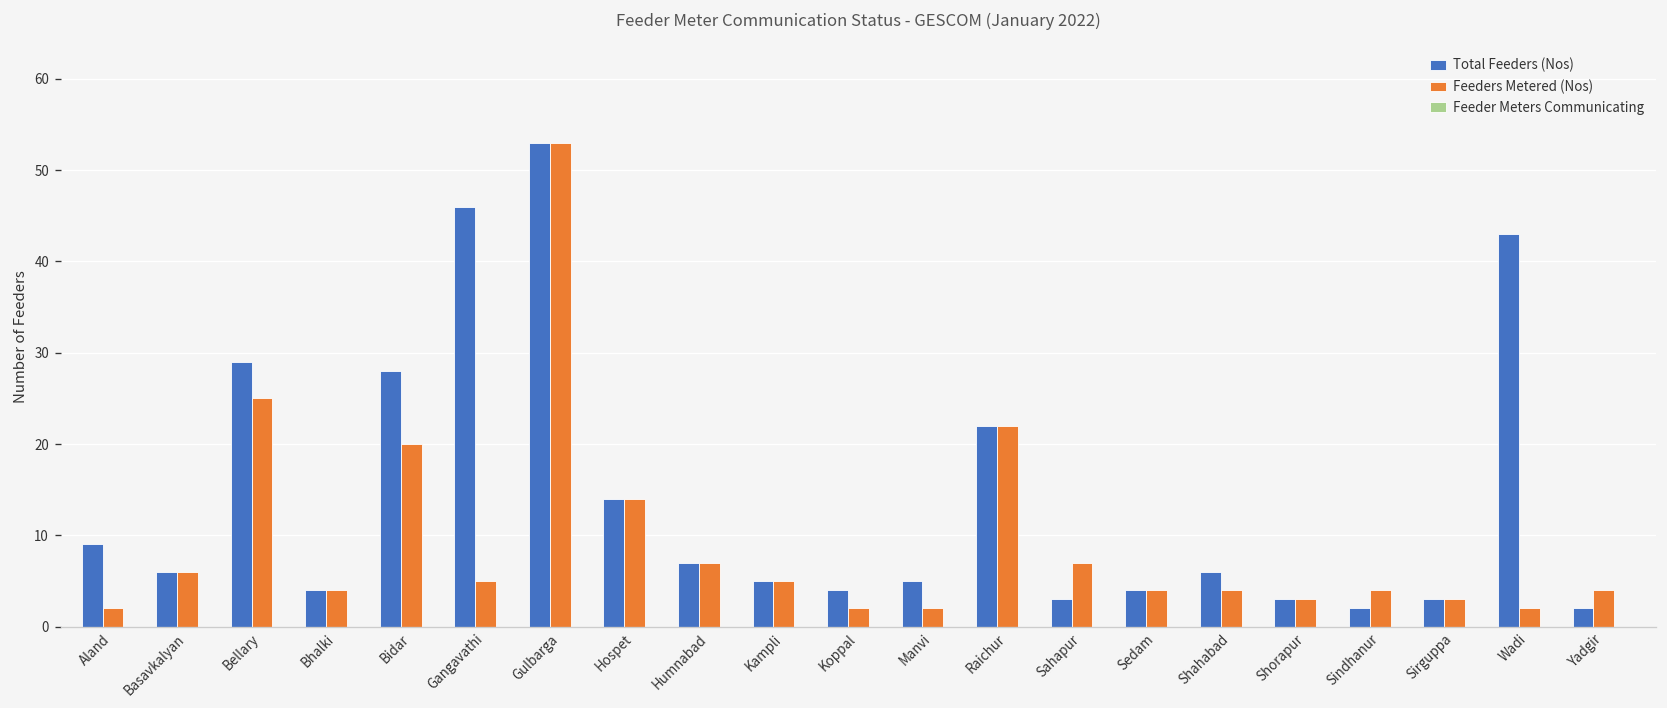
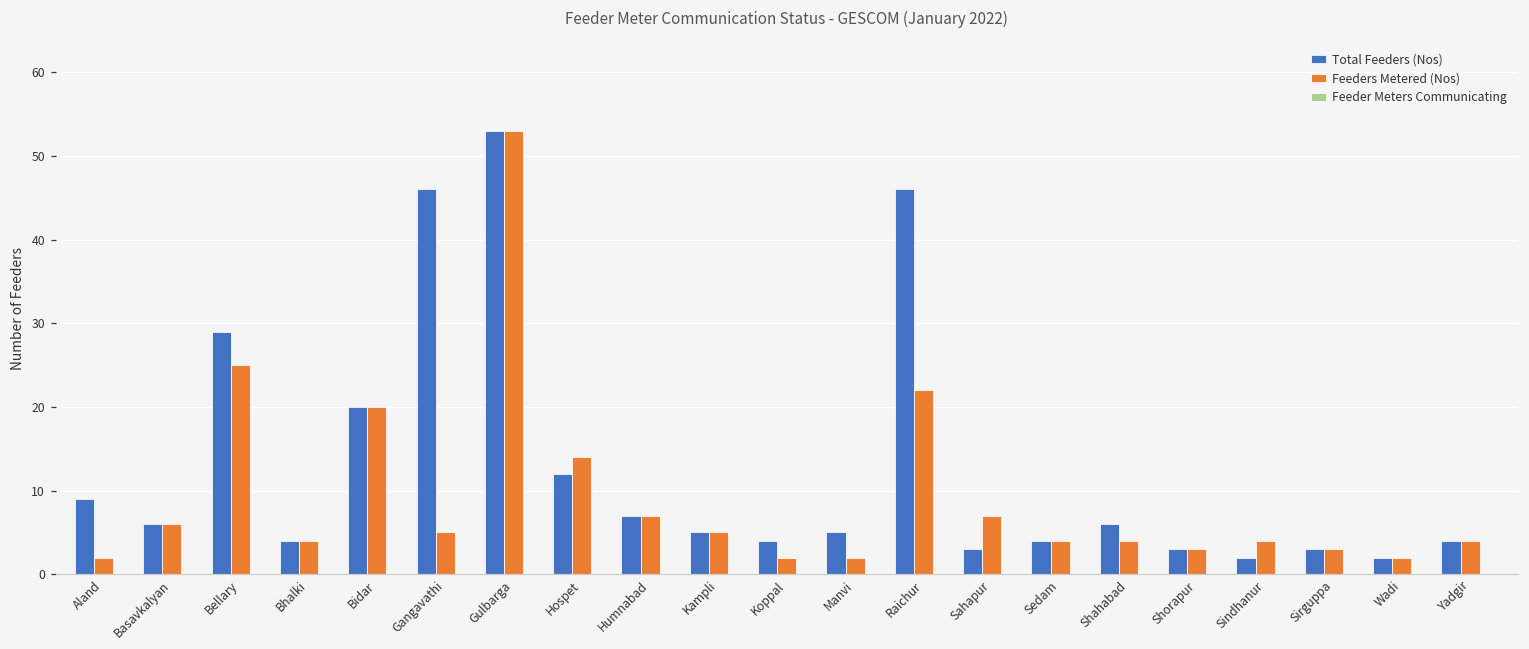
  {
    "Total Feeders (Nos)": {
      "Aland": 9,
      "Basavkalyan": 6,
      "Bellary": 29,
      "Bhalki": 4,
-     "Bidar": 28,
+     "Bidar": 20,
      "Gangavathi": 46,
      "Gulbarga": 53,
-     "Hospet": 14,
+     "Hospet": 12,
      "Humnabad": 7,
      "Kampli": 5,
      "Koppal": 4,
      "Manvi": 5,
-     "Raichur": 22,
+     "Raichur": 46,
      "Sahapur": 3,
      "Sedam": 4,
      "Shahabad": 6,
      "Shorapur": 3,
      "Sindhanur": 2,
      "Sirguppa": 3,
-     "Wadi": 43,
-     "Yadgir": 2
+     "Wadi": 2,
+     "Yadgir": 4
    },
    "Feeders Metered (Nos)": {
      "Aland": 2,
      "Basavkalyan": 6,
      "Bellary": 25,
      "Bhalki": 4,
      "Bidar": 20,
      "Gangavathi": 5,
      "Gulbarga": 53,
      "Hospet": 14,
      "Humnabad": 7,
      "Kampli": 5,
      "Koppal": 2,
      "Manvi": 2,
      "Raichur": 22,
      "Sahapur": 7,
      "Sedam": 4,
      "Shahabad": 4,
      "Shorapur": 3,
      "Sindhanur": 4,
      "Sirguppa": 3,
      "Wadi": 2,
      "Yadgir": 4
    },
    "Feeder Meters Communicating": {
      "Aland": 0,
      "Basavkalyan": 0,
      "Bellary": 0,
      "Bhalki": 0,
      "Bidar": 0,
      "Gangavathi": 0,
      "Gulbarga": 0,
      "Hospet": 0,
      "Humnabad": 0,
      "Kampli": 0,
      "Koppal": 0,
      "Manvi": 0,
      "Raichur": 0,
      "Sahapur": 0,
      "Sedam": 0,
      "Shahabad": 0,
      "Shorapur": 0,
      "Sindhanur": 0,
      "Sirguppa": 0,
      "Wadi": 0,
      "Yadgir": 0
    }
  }
